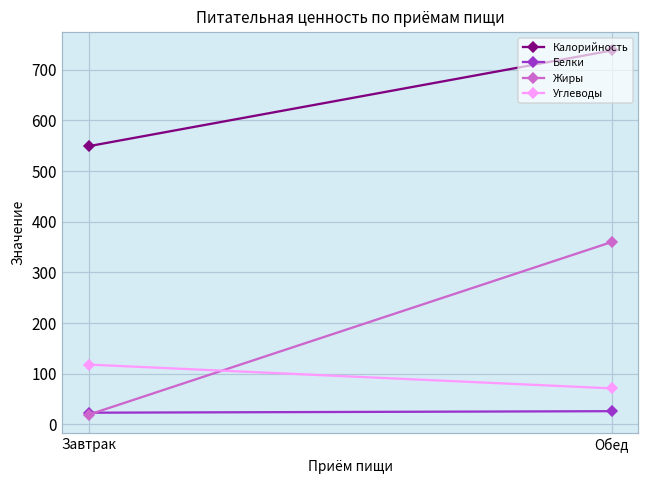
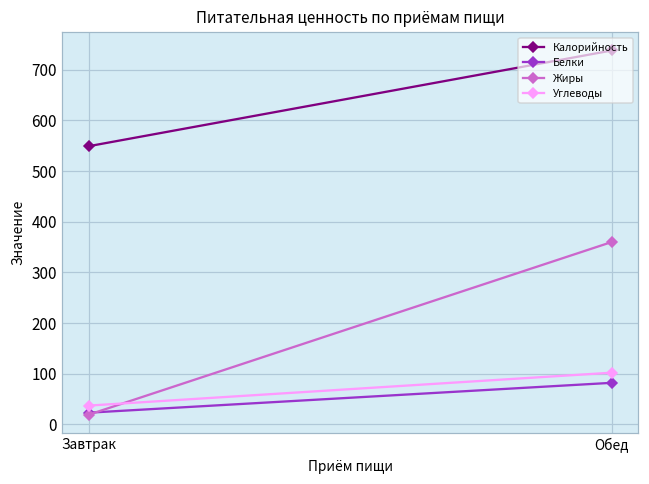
  {
    "Калорийность": {
      "Завтрак": 550
    },
    "Белки": {
-     "Обед": 30
+     "Обед": 80
    },
    "Жиры": {
      "Обед": 360
    },
    "Углеводы": {
-     "Завтрак": 120,
-     "Обед": 70
+     "Завтрак": 40,
+     "Обед": 100
    }
  }
